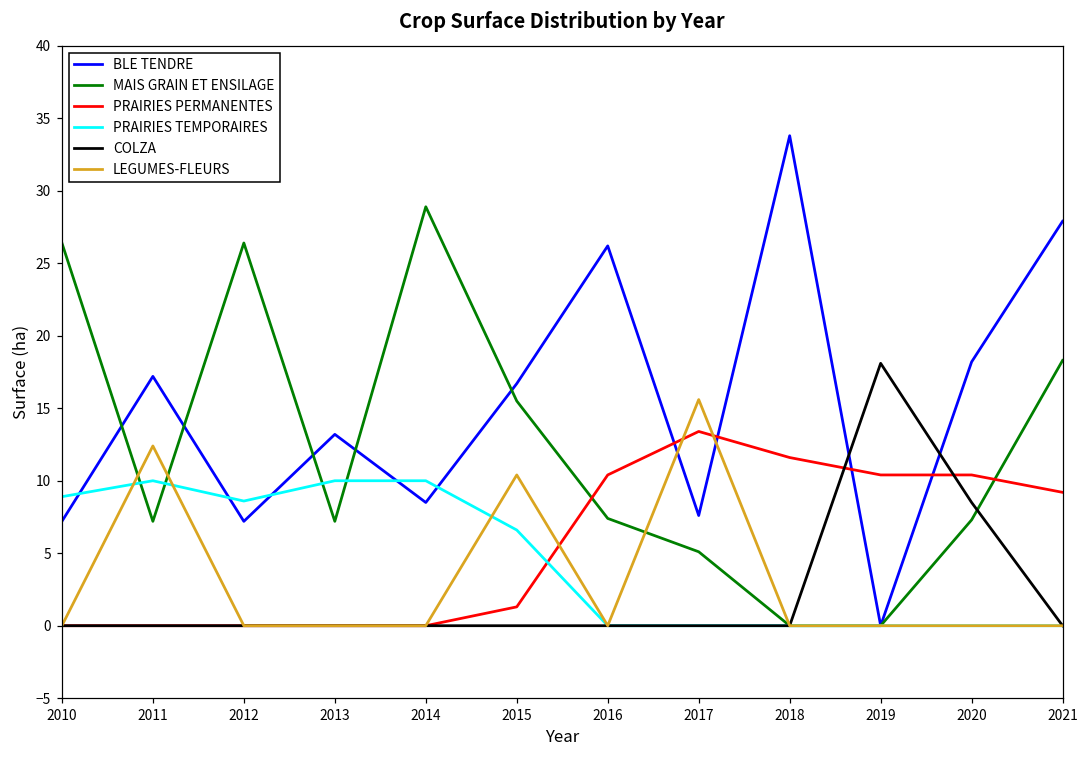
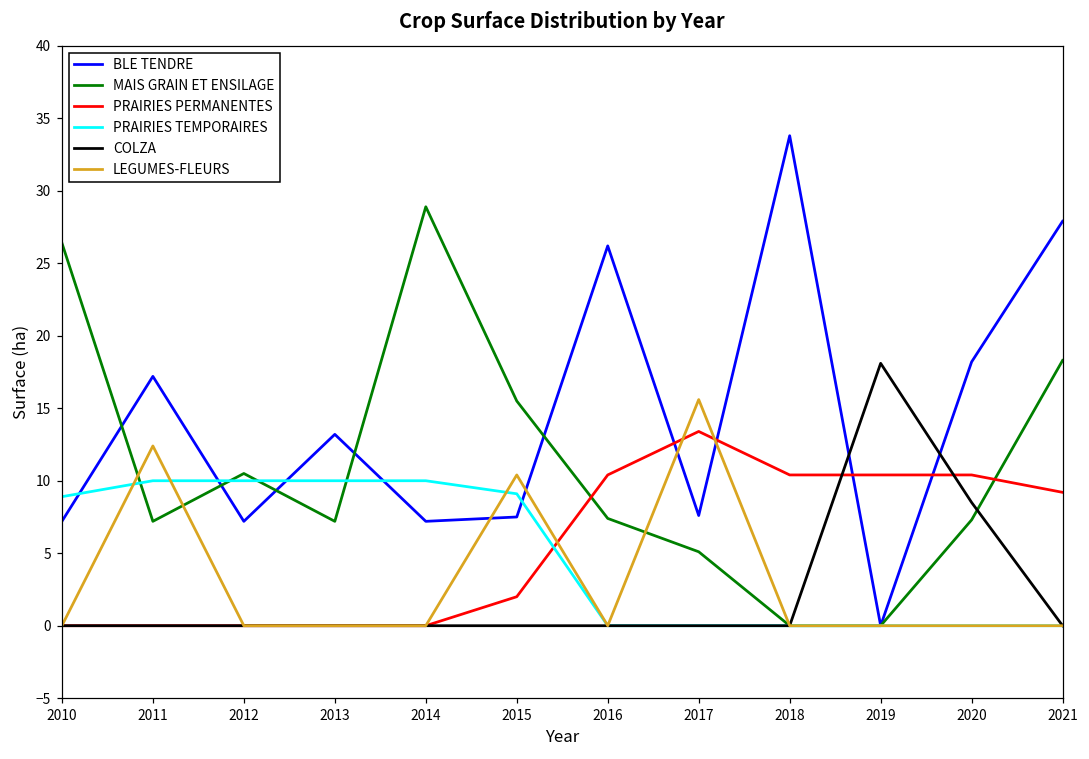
  {
    "BLE TENDRE": {
      "2010": 7.2,
      "2011": 17.2,
      "2012": 7.2,
      "2013": 13.2,
-     "2014": 8.5,
-     "2015": 16.7,
+     "2014": 7.2,
+     "2015": 7.5,
      "2016": 26.2,
      "2017": 7.6,
      "2018": 33.8,
      "2020": 18.2,
      "2021": 27.9
    },
    "MAIS GRAIN ET ENSILAGE": {
      "2010": 26.4,
      "2011": 7.2,
-     "2012": 26.4,
+     "2012": 10.5,
      "2013": 7.2,
      "2014": 28.9,
      "2015": 15.5,
      "2016": 7.4,
      "2017": 5.1,
      "2020": 7.3,
      "2021": 18.3
    },
    "PRAIRIES PERMANENTES": {
-     "2015": 1.3,
+     "2015": 2.0,
      "2016": 10.4,
      "2017": 13.4,
-     "2018": 11.6,
+     "2018": 10.4,
      "2019": 10.4,
      "2020": 10.4,
      "2021": 9.2
    },
    "PRAIRIES TEMPORAIRES": {
      "2010": 8.9,
      "2011": 10.0,
-     "2012": 8.6,
+     "2012": 10.0,
      "2013": 10.0,
      "2014": 10.0,
-     "2015": 6.6
+     "2015": 9.1
    },
    "COLZA": {
      "2015": 0.0,
      "2019": 18.1,
      "2020": 8.5
    },
    "LEGUMES-FLEURS": {
      "2011": 12.4,
      "2015": 10.4,
      "2017": 15.6
    }
  }
